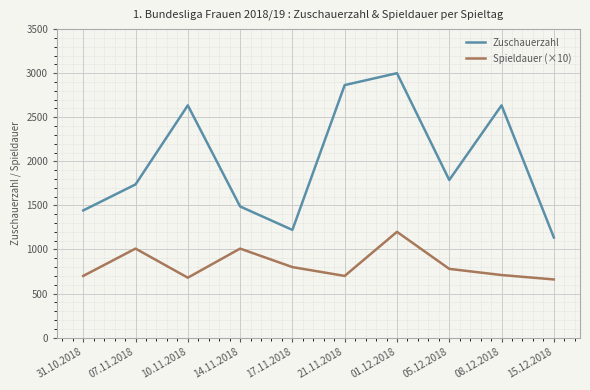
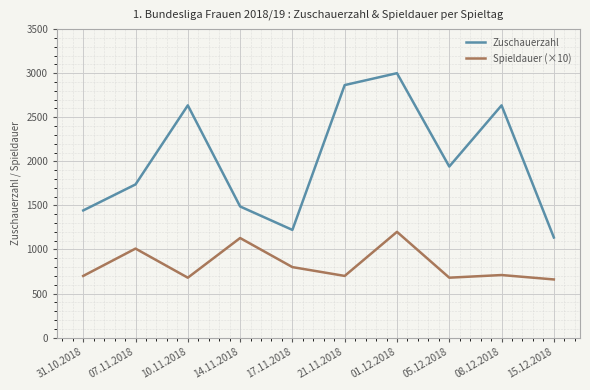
  {
    "Zuschauerzahl": {
      "31.10.2018": 1400,
      "07.11.2018": 1700,
      "10.11.2018": 2600,
      "14.11.2018": 1500,
      "17.11.2018": 1200,
      "21.11.2018": 2900,
      "01.12.2018": 3000,
-     "05.12.2018": 1800,
+     "05.12.2018": 1900,
      "08.12.2018": 2600,
      "15.12.2018": 1100
    },
    "Spieldauer (×10)": {
      "31.10.2018": 700,
      "07.11.2018": 1000,
      "10.11.2018": 700,
-     "14.11.2018": 1000,
+     "14.11.2018": 1100,
      "17.11.2018": 800,
      "21.11.2018": 700,
      "01.12.2018": 1200,
-     "05.12.2018": 800,
+     "05.12.2018": 700,
      "08.12.2018": 700,
      "15.12.2018": 700
    }
  }
